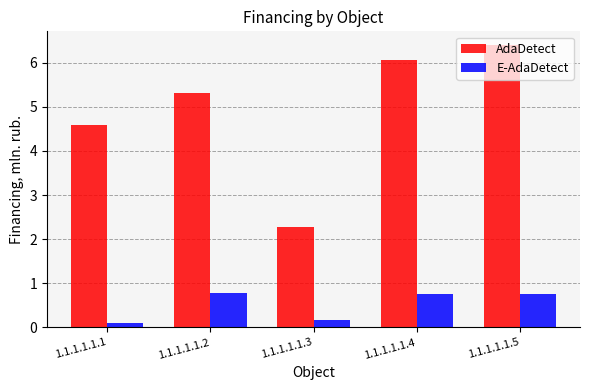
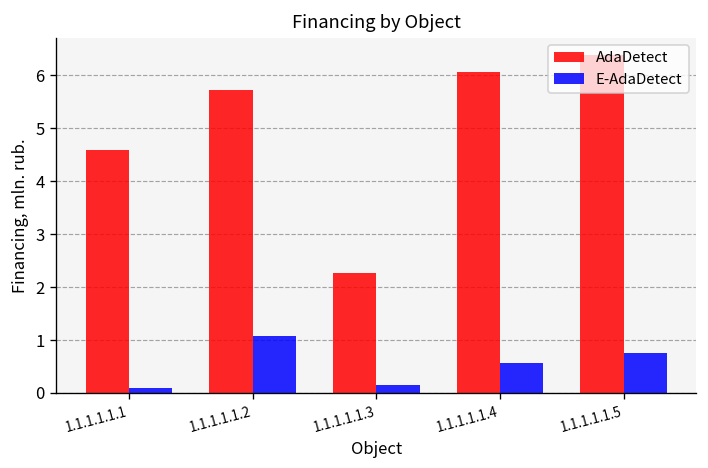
  {
    "AdaDetect": {
      "1.1.1.1.1.1": 4.6,
-     "1.1.1.1.1.2": 5.3,
+     "1.1.1.1.1.2": 5.7,
      "1.1.1.1.1.3": 2.3,
      "1.1.1.1.1.4": 6.1
    },
    "E-AdaDetect": {
      "1.1.1.1.1.1": 0.1,
-     "1.1.1.1.1.2": 0.8,
+     "1.1.1.1.1.2": 1.1,
      "1.1.1.1.1.3": 0.2,
-     "1.1.1.1.1.4": 0.7,
+     "1.1.1.1.1.4": 0.6,
      "1.1.1.1.1.5": 0.8
    }
  }
